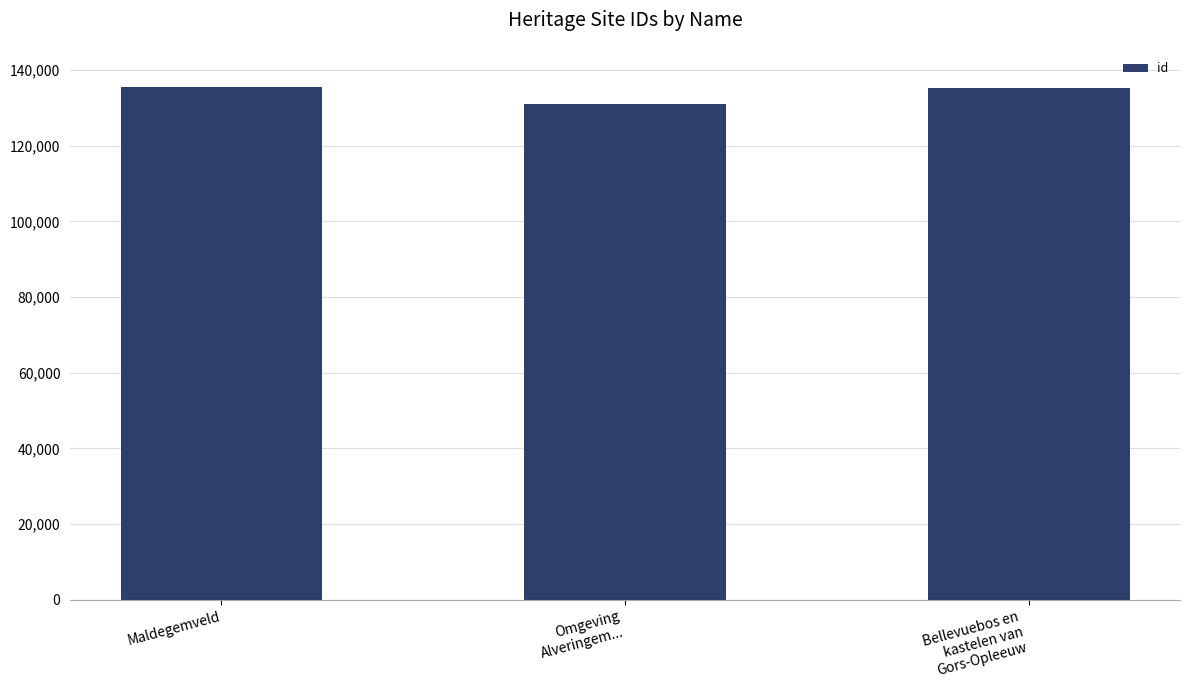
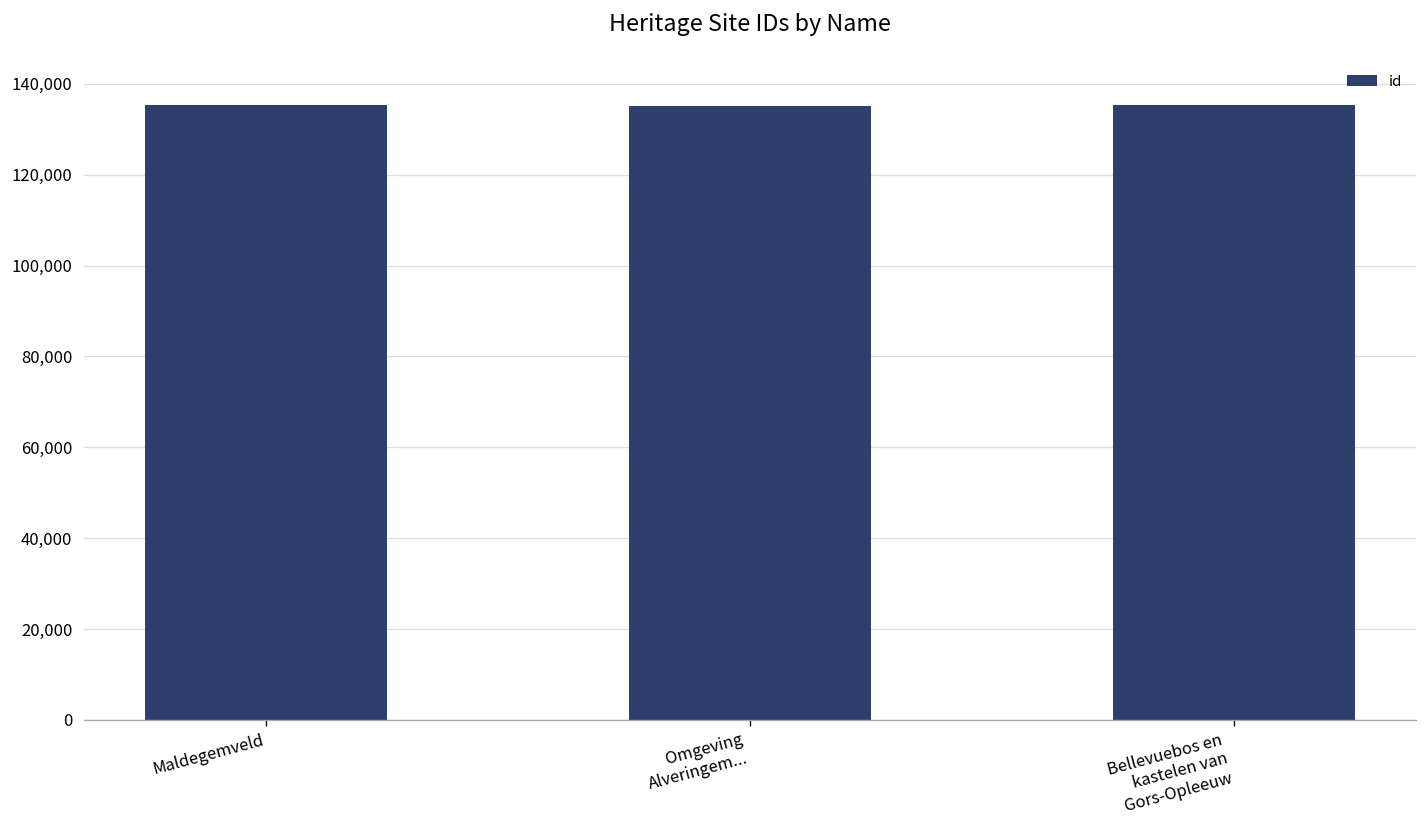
  {
    "Maldegemveld": "135,000",
-   "Omgeving Alveringem...": "131,000",
+   "Omgeving Alveringem...": "135,000",
    "Bellevuebos en kastelen van Gors-Opleeuw": "135,000"
  }
